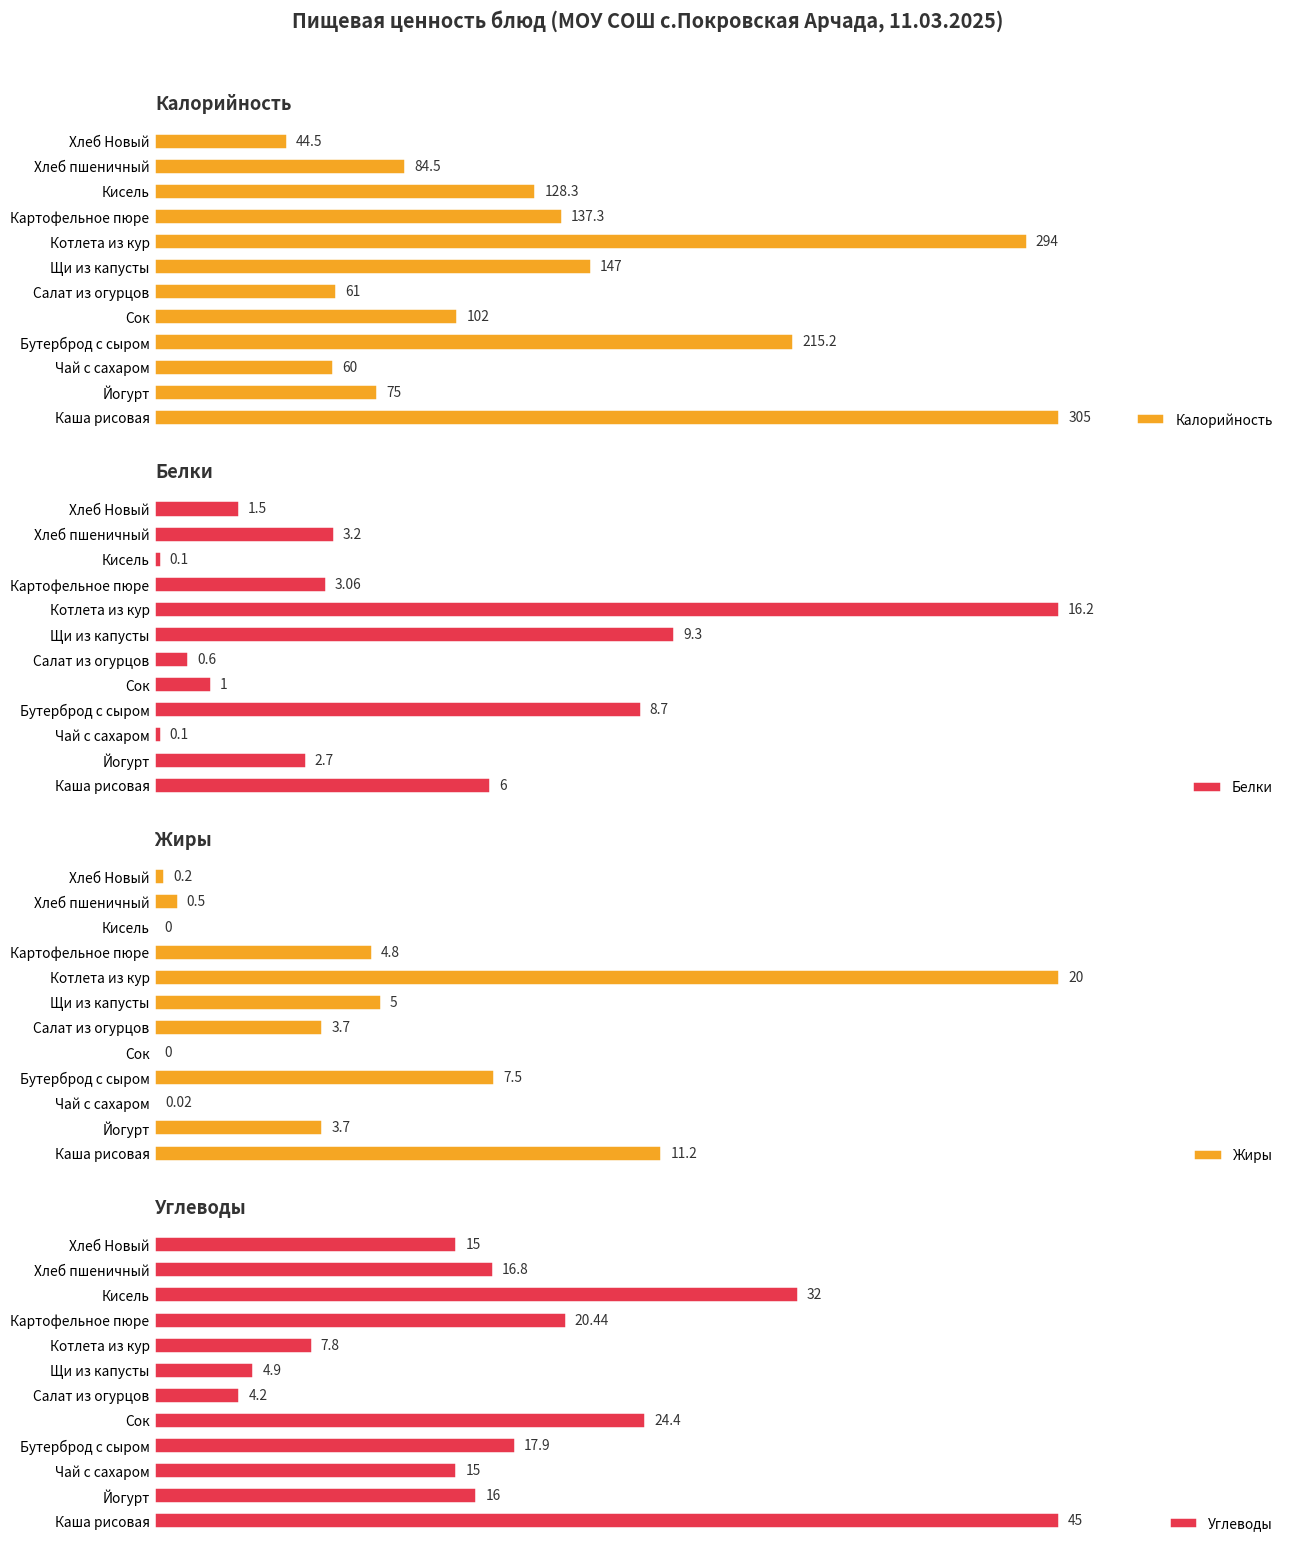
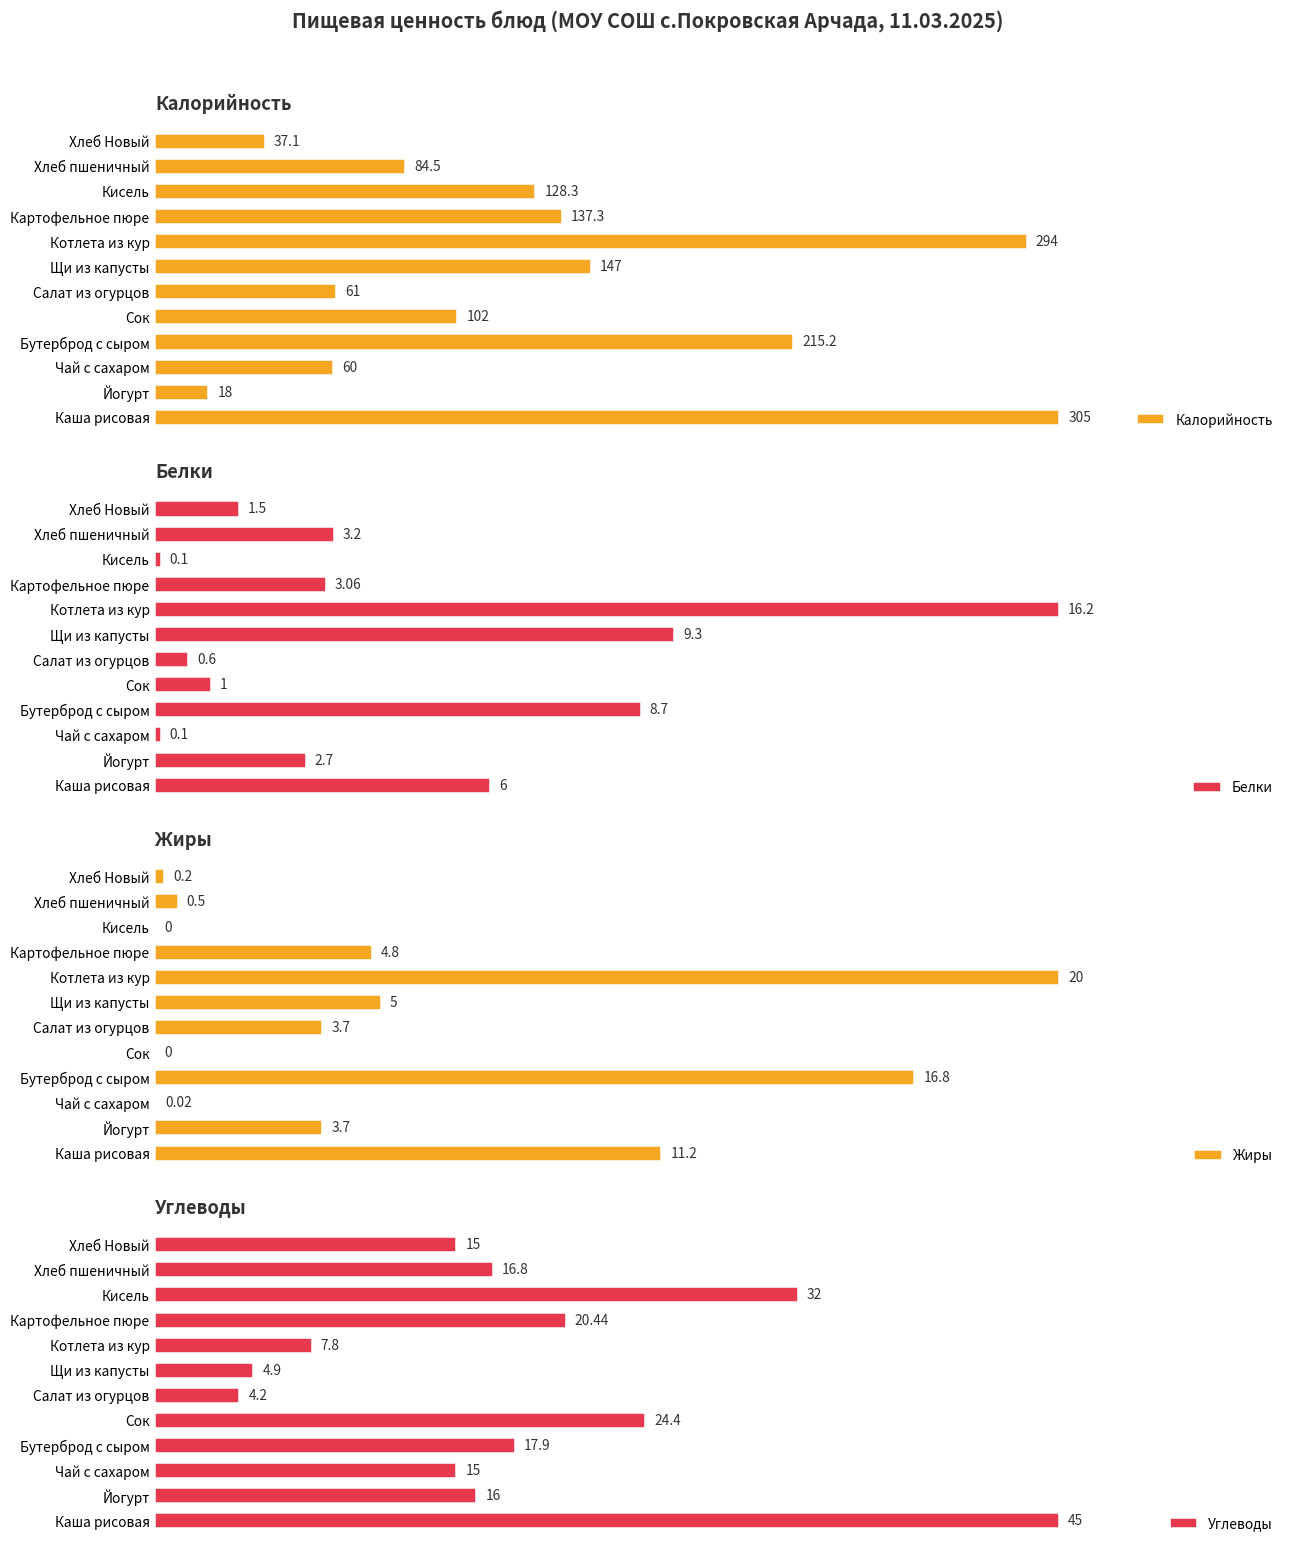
  {
    "Калорийность": {
-     "Хлеб Новый": 44.5,
+     "Хлеб Новый": 37.1,
      "Хлеб пшеничный": 84.5,
      "Кисель": 128.3,
      "Картофельное пюре": 137.3,
      "Котлета из кур": 294,
      "Щи из капусты": 147,
      "Салат из огурцов": 61,
      "Сок": 102,
      "Бутерброд с сыром": 215.2,
      "Чай с сахаром": 60,
-     "Йогурт": 75,
+     "Йогурт": 18,
      "Каша рисовая": 305
    },
    "Белки": {
      "Хлеб Новый": 1.5,
      "Хлеб пшеничный": 3.2,
      "Кисель": 0.1,
      "Картофельное пюре": 3.06,
      "Котлета из кур": 16.2,
      "Щи из капусты": 9.3,
      "Салат из огурцов": 0.6,
      "Сок": 1,
      "Бутерброд с сыром": 8.7,
      "Чай с сахаром": 0.1,
      "Йогурт": 2.7,
      "Каша рисовая": 6
    },
    "Жиры": {
      "Хлеб Новый": 0.2,
      "Хлеб пшеничный": 0.5,
      "Кисель": 0,
      "Картофельное пюре": 4.8,
      "Котлета из кур": 20,
      "Щи из капусты": 5,
      "Салат из огурцов": 3.7,
      "Сок": 0,
-     "Бутерброд с сыром": 7.5,
+     "Бутерброд с сыром": 16.8,
      "Чай с сахаром": 0.02,
      "Йогурт": 3.7,
      "Каша рисовая": 11.2
    },
    "Углеводы": {
      "Хлеб Новый": 15,
      "Хлеб пшеничный": 16.8,
      "Кисель": 32,
      "Картофельное пюре": 20.44,
      "Котлета из кур": 7.8,
      "Щи из капусты": 4.9,
      "Салат из огурцов": 4.2,
      "Сок": 24.4,
      "Бутерброд с сыром": 17.9,
      "Чай с сахаром": 15,
      "Йогурт": 16,
      "Каша рисовая": 45
    }
  }
